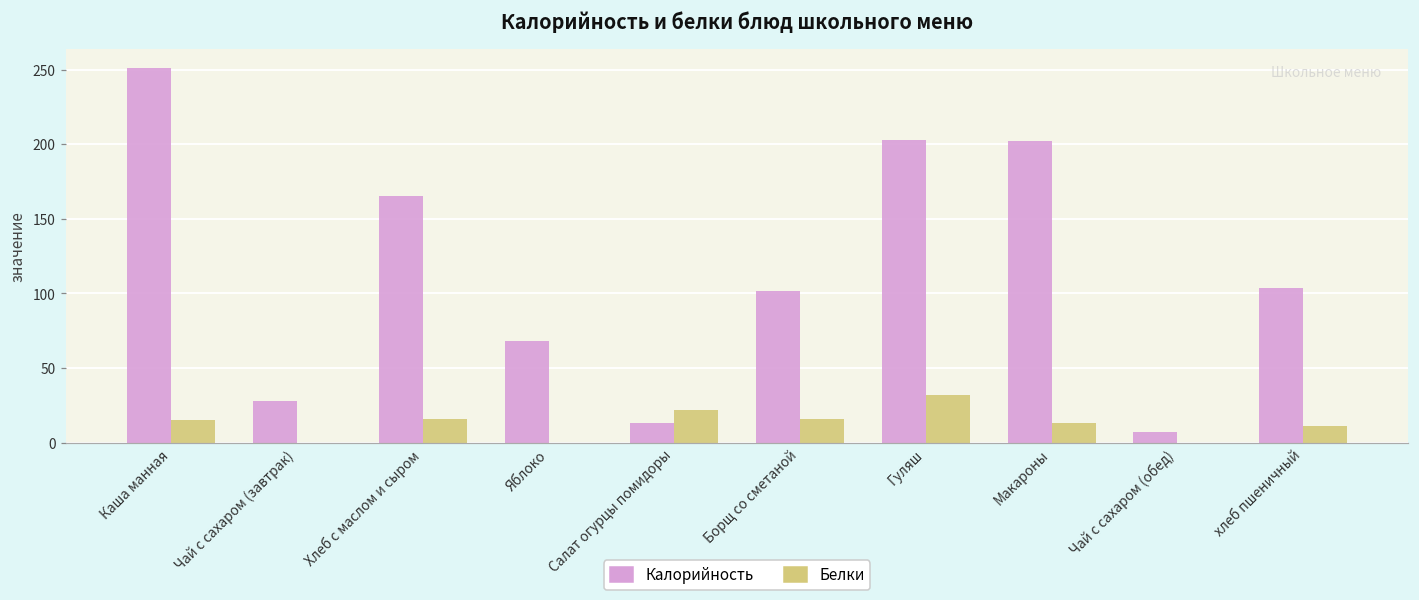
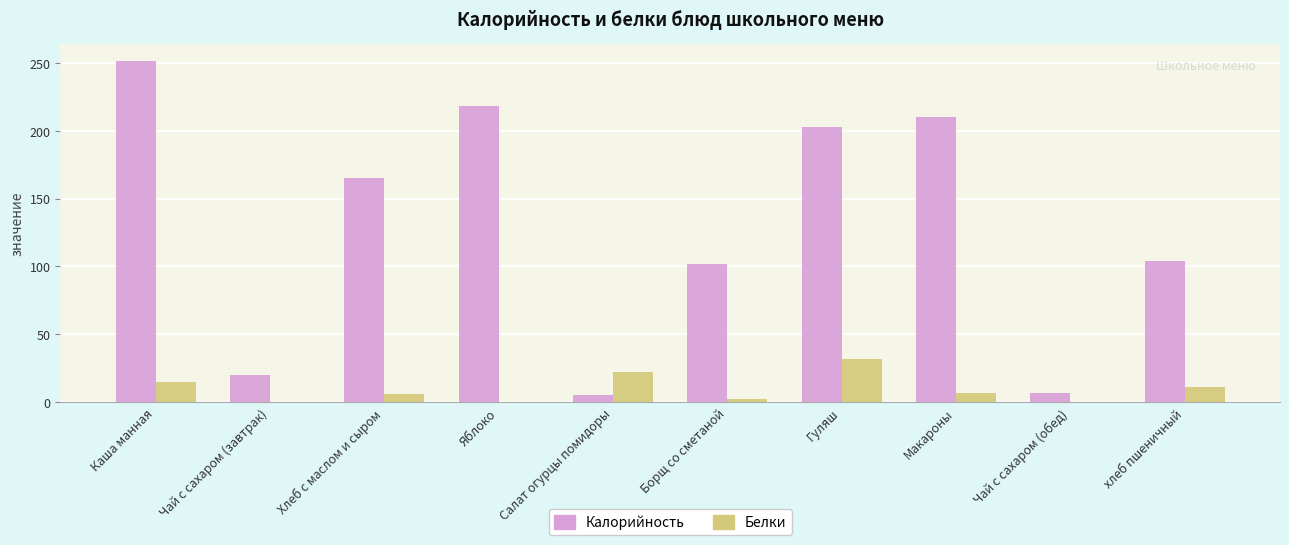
  {
    "Калорийность": {
      "Каша манная": 251,
-     "Чай с сахаром (завтрак)": 28,
+     "Чай с сахаром (завтрак)": 20,
      "Хлеб с маслом и сыром": 165,
-     "Яблоко": 68,
-     "Салат огурцы помидоры": 13,
+     "Яблоко": 218,
+     "Салат огурцы помидоры": 5,
      "Борщ со сметаной": 102,
      "Гуляш": 203,
-     "Макароны": 202,
+     "Макароны": 210,
      "Чай с сахаром (обед)": 7,
      "хлеб пшеничный": 104
    },
    "Белки": {
      "Каша манная": 15,
      "Чай с сахаром (завтрак)": 0,
-     "Хлеб с маслом и сыром": 16,
+     "Хлеб с маслом и сыром": 6,
      "Яблоко": 0,
      "Салат огурцы помидоры": 22,
-     "Борщ со сметаной": 16,
+     "Борщ со сметаной": 2,
      "Гуляш": 32,
-     "Макароны": 13,
+     "Макароны": 7,
      "Чай с сахаром (обед)": 0,
      "хлеб пшеничный": 11
    }
  }
